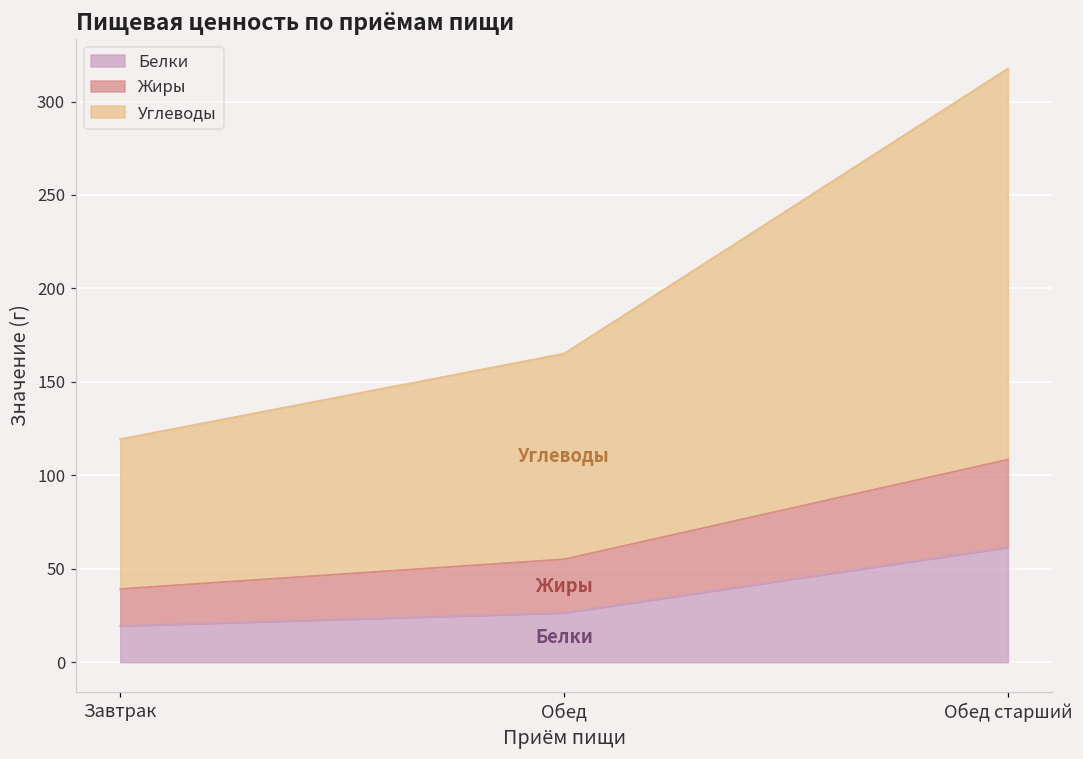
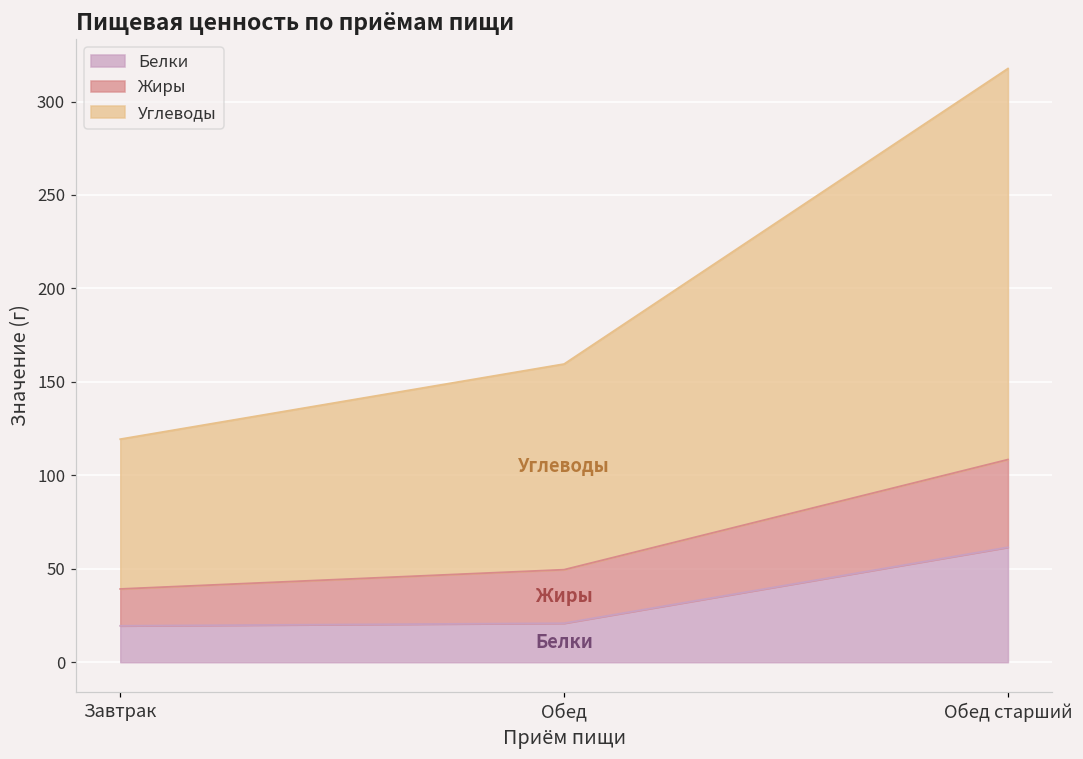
  {
    "Белки": {
      "Завтрак": 19,
-     "Обед": 26,
+     "Обед": 21,
      "Обед старший": 61
    }
  }
